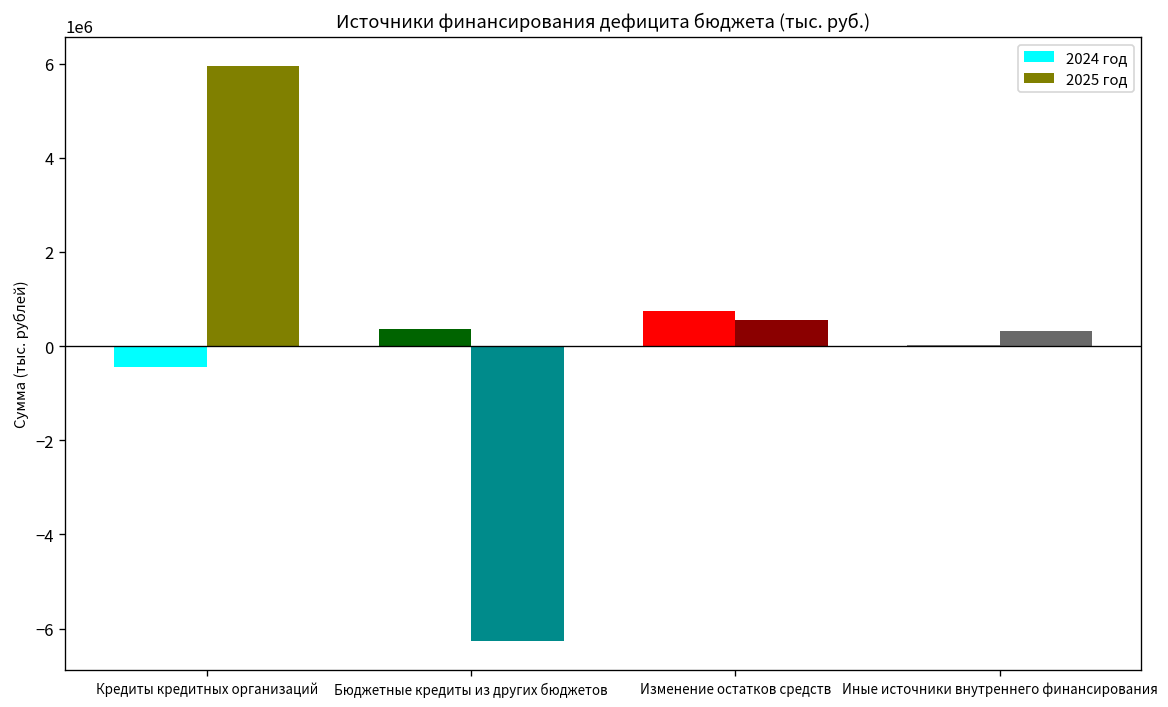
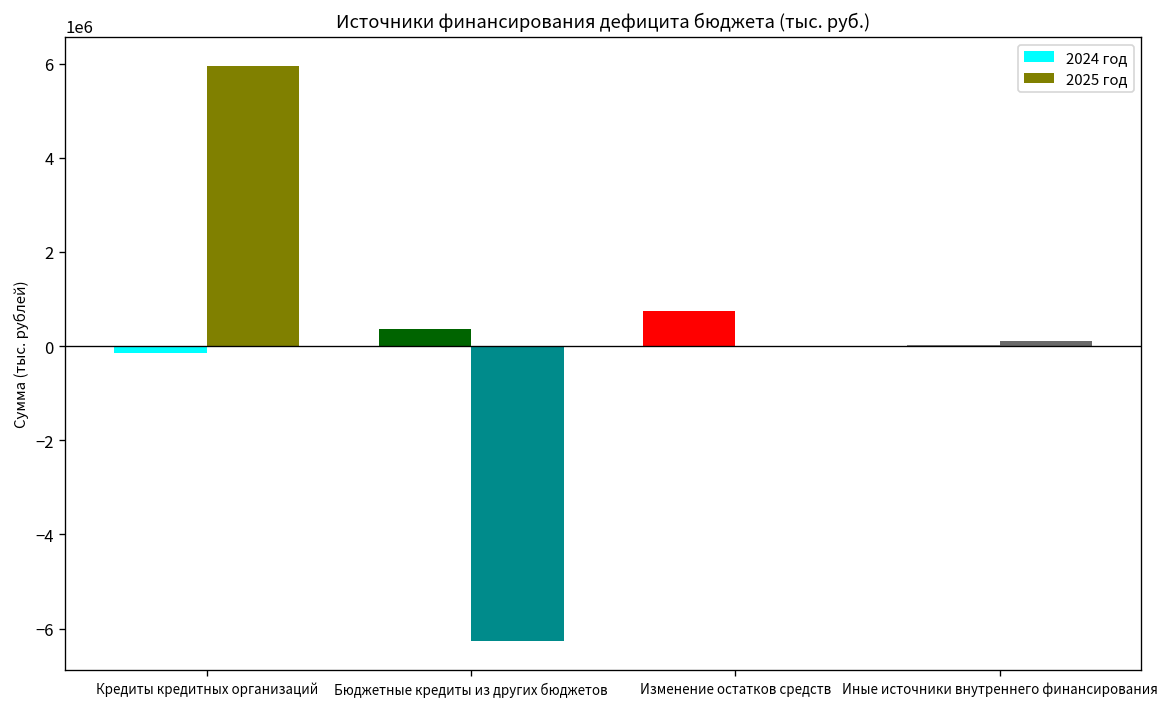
  {
    "2024 год": {
-     "Кредиты кредитных организаций": -500000,
+     "Кредиты кредитных организаций": -100000,
      "Бюджетные кредиты из других бюджетов": 400000,
      "Изменение остатков средств": 700000
    },
    "2025 год": {
      "Кредиты кредитных организаций": 5900000,
      "Бюджетные кредиты из других бюджетов": -6300000,
-     "Изменение остатков средств": 600000,
-     "Иные источники внутреннего финансирования": 300000
+     "Изменение остатков средств": 0,
+     "Иные источники внутреннего финансирования": 100000
    }
  }
